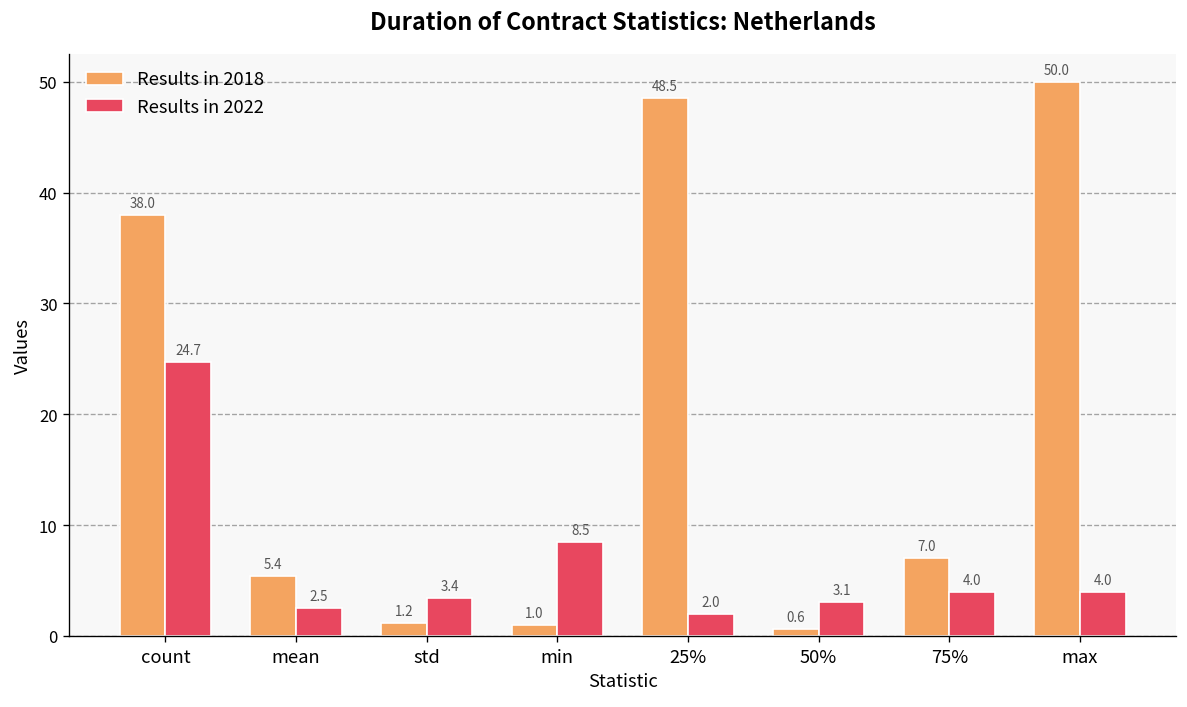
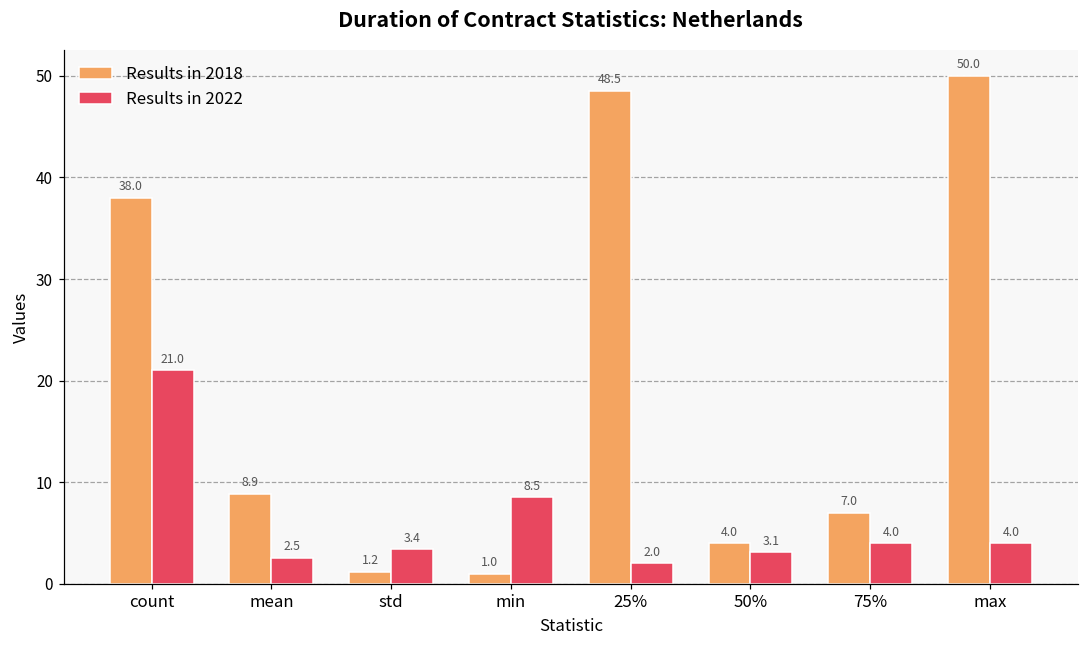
  {
    "Results in 2018": {
      "count": 38.0,
-     "mean": 5.4,
+     "mean": 8.9,
      "std": 1.2,
      "min": 1.0,
      "25%": 48.5,
-     "50%": 0.6,
+     "50%": 4.0,
      "75%": 7.0,
      "max": 50.0
    },
    "Results in 2022": {
-     "count": 24.7,
+     "count": 21.0,
      "mean": 2.5,
      "std": 3.4,
      "min": 8.5,
      "25%": 2.0,
      "50%": 3.1,
      "75%": 4.0,
      "max": 4.0
    }
  }
